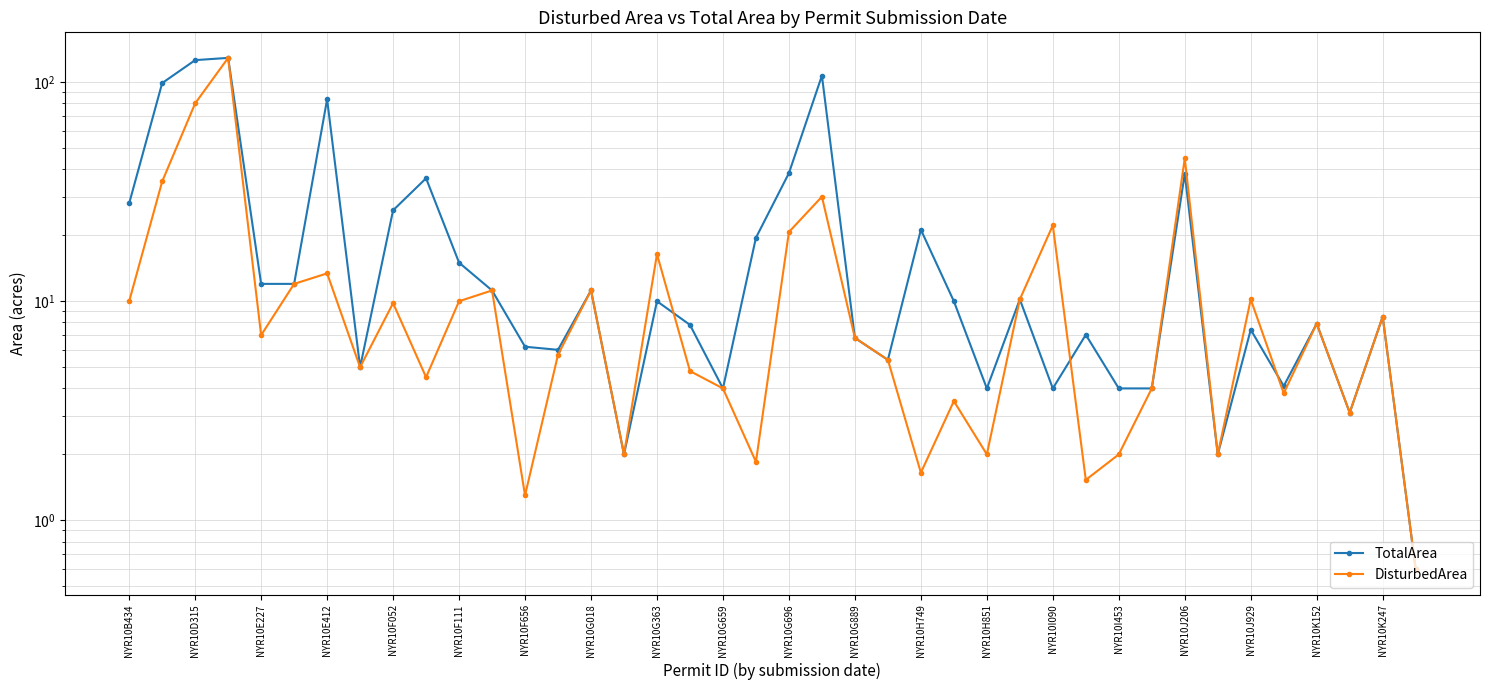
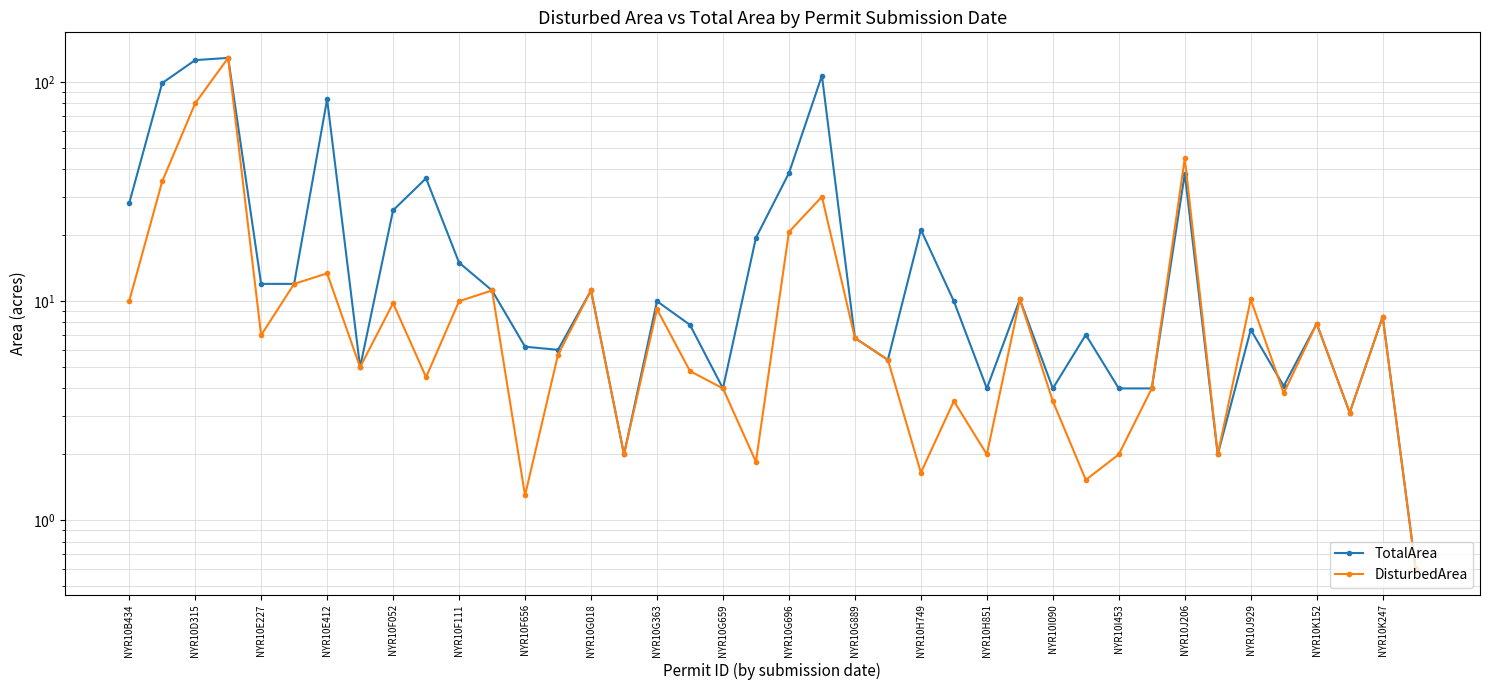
  {
    "TotalArea": {
      "NYR10B434": 28,
      "NYR10D315": 130,
      "NYR10E227": 12,
      "NYR10E412": 84,
      "NYR10F052": 26,
      "NYR10F111": 15,
      "NYR10F656": 6.2,
      "NYR10G363": 10,
      "NYR10G696": 38,
      "NYR10H749": 21,
      "NYR10H851": 4.0,
      "NYR10I090": 4.0,
      "NYR10I453": 4.0,
      "NYR10J206": 38,
      "NYR10J929": 7.4
    },
    "DisturbedArea": {
      "NYR10B434": 10,
      "NYR10D315": 80,
      "NYR10E227": 7.0,
      "NYR10E412": 13,
      "NYR10F052": 10,
      "NYR10F111": 10,
      "NYR10F656": 1.3,
-     "NYR10G363": 16,
+     "NYR10G363": 9.2,
      "NYR10G696": 21,
      "NYR10H749": 1.7,
      "NYR10H851": 2.0,
-     "NYR10I090": 22,
+     "NYR10I090": 3.5,
      "NYR10I453": 2.0,
      "NYR10J206": 45,
      "NYR10J929": 10
    }
  }
